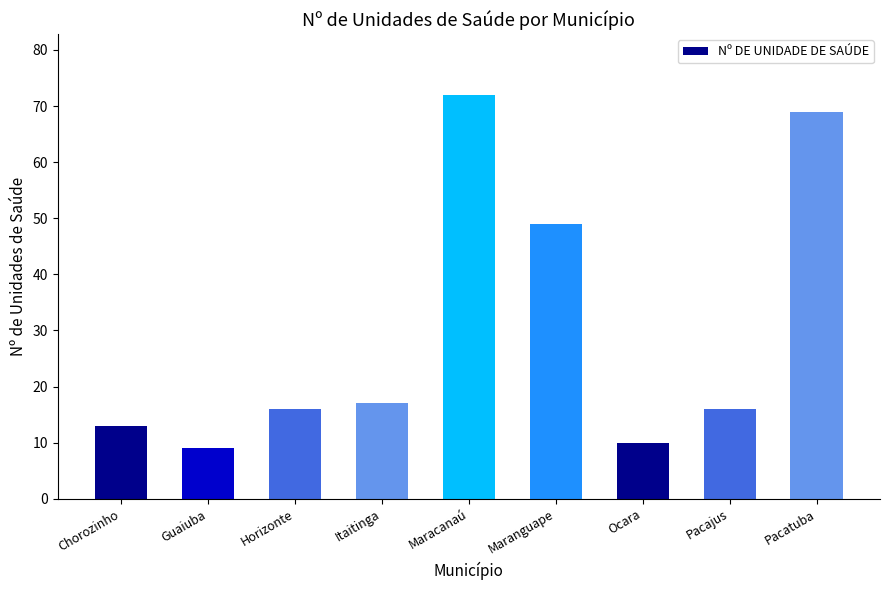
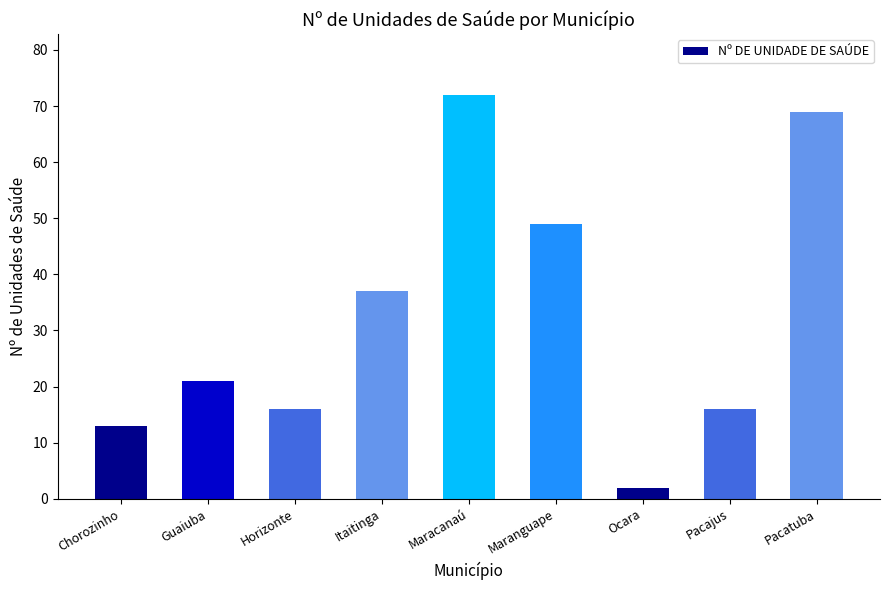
  {
    "Chorozinho": 13,
-   "Guaiuba": 9,
+   "Guaiuba": 21,
    "Horizonte": 16,
-   "Itaitinga": 17,
+   "Itaitinga": 37,
    "Maracanaú": 72,
    "Maranguape": 49,
-   "Ocara": 10,
+   "Ocara": 2,
    "Pacajus": 16,
    "Pacatuba": 69
  }
